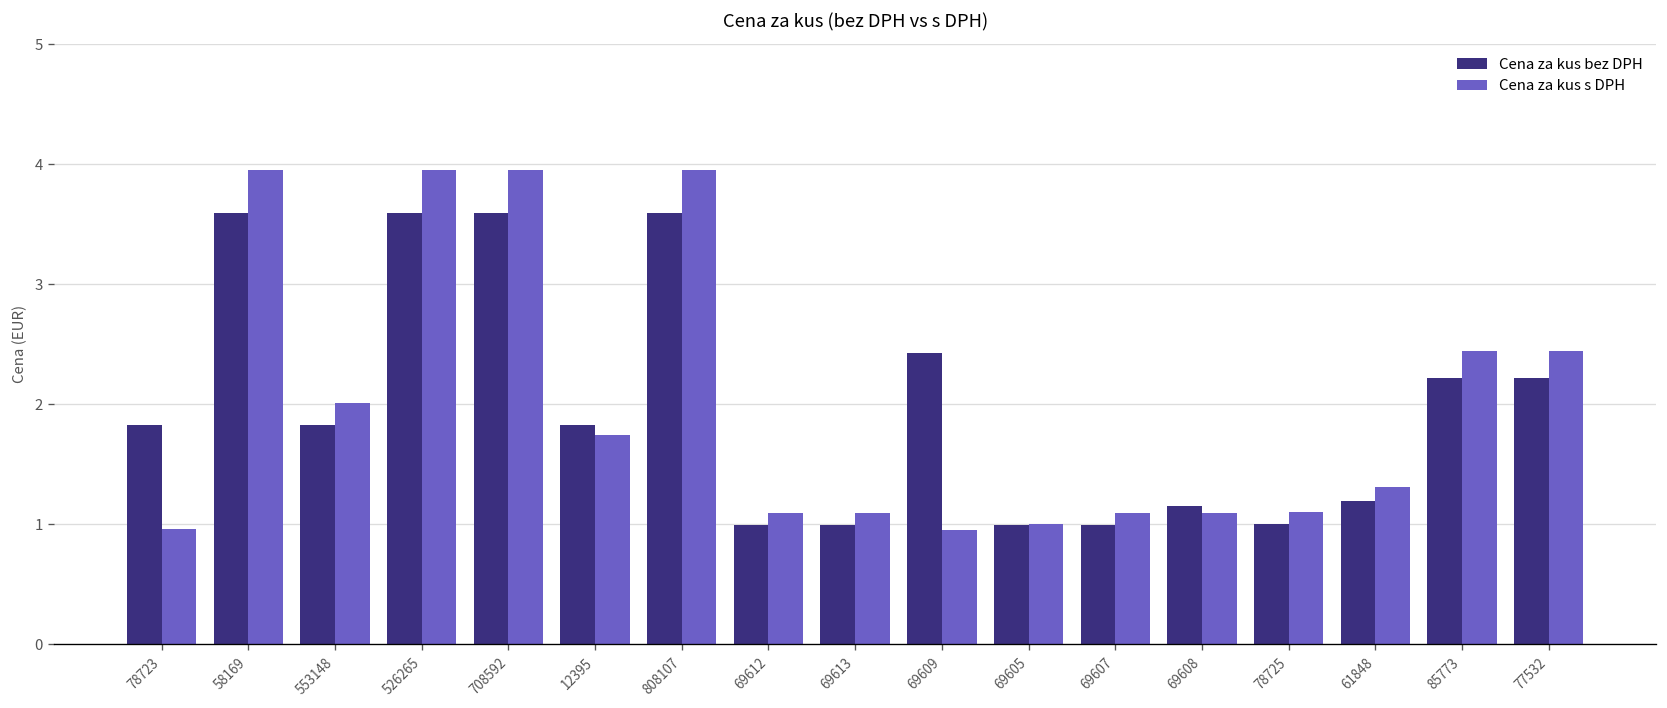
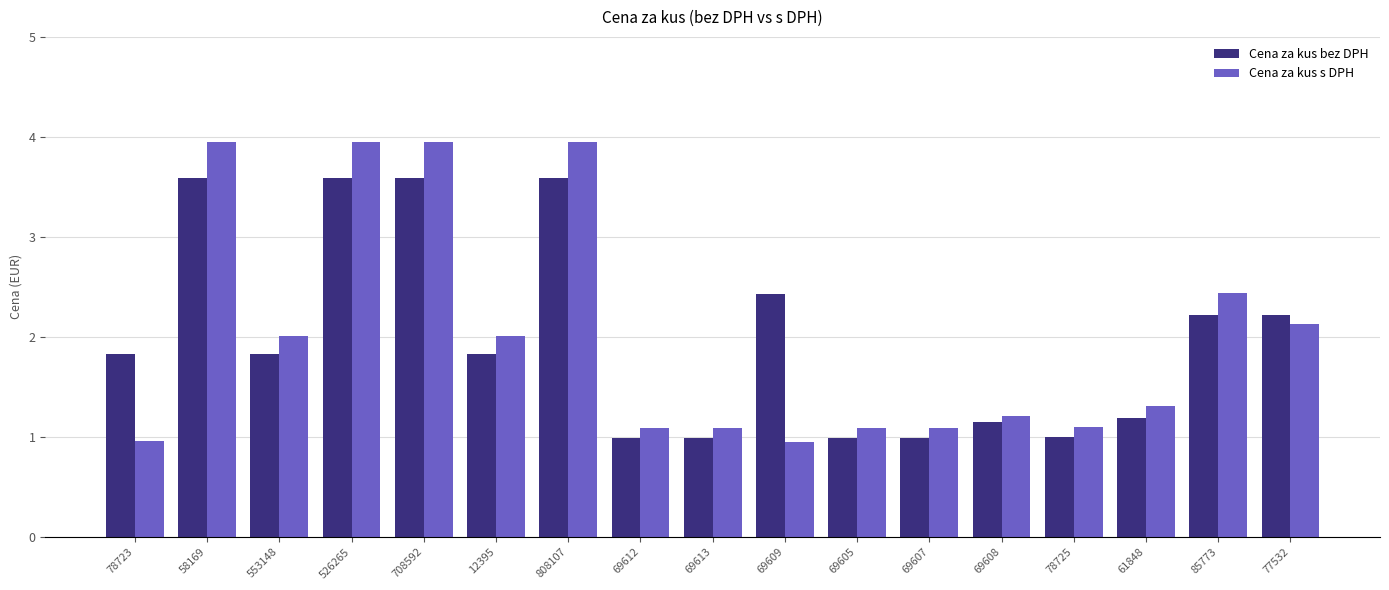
  {
    "Cena za kus bez DPH": {
      "78723": 1.8,
      "58169": 3.6,
      "553148": 1.8,
      "526265": 3.6,
      "708592": 3.6,
      "12395": 1.8,
      "808107": 3.6,
      "69612": 1.0,
      "69613": 1.0,
      "69609": 2.4,
      "69605": 1.0,
      "69607": 1.0,
      "69608": 1.2,
      "78725": 1.0,
      "61848": 1.2,
      "85773": 2.2,
      "77532": 2.2
    },
    "Cena za kus s DPH": {
      "78723": 1.0,
      "58169": 4.0,
      "553148": 2.0,
      "526265": 4.0,
      "708592": 4.0,
-     "12395": 1.7,
+     "12395": 2.0,
      "808107": 4.0,
      "69612": 1.1,
      "69613": 1.1,
      "69609": 1.0,
-     "69605": 1.0,
+     "69605": 1.1,
      "69607": 1.1,
-     "69608": 1.1,
+     "69608": 1.2,
      "78725": 1.1,
      "61848": 1.3,
      "85773": 2.4,
-     "77532": 2.4
+     "77532": 2.1
    }
  }
